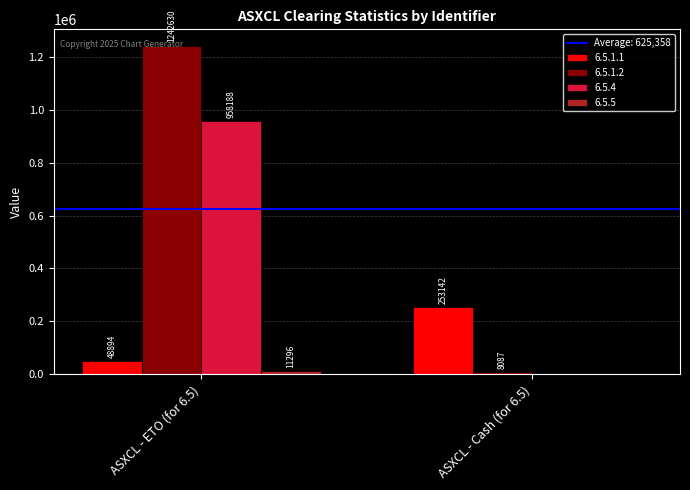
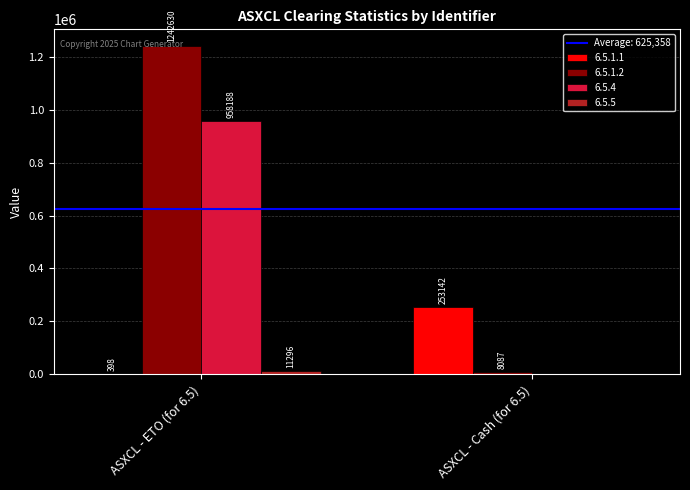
  {
    "6.5.1.1": {
-     "ASXCL - ETO (for 6.5)": 48894,
+     "ASXCL - ETO (for 6.5)": 398,
      "ASXCL - Cash (for 6.5)": 253142
    },
    "6.5.1.2": {
      "ASXCL - ETO (for 6.5)": 1242630,
      "ASXCL - Cash (for 6.5)": 8087
    }
  }
